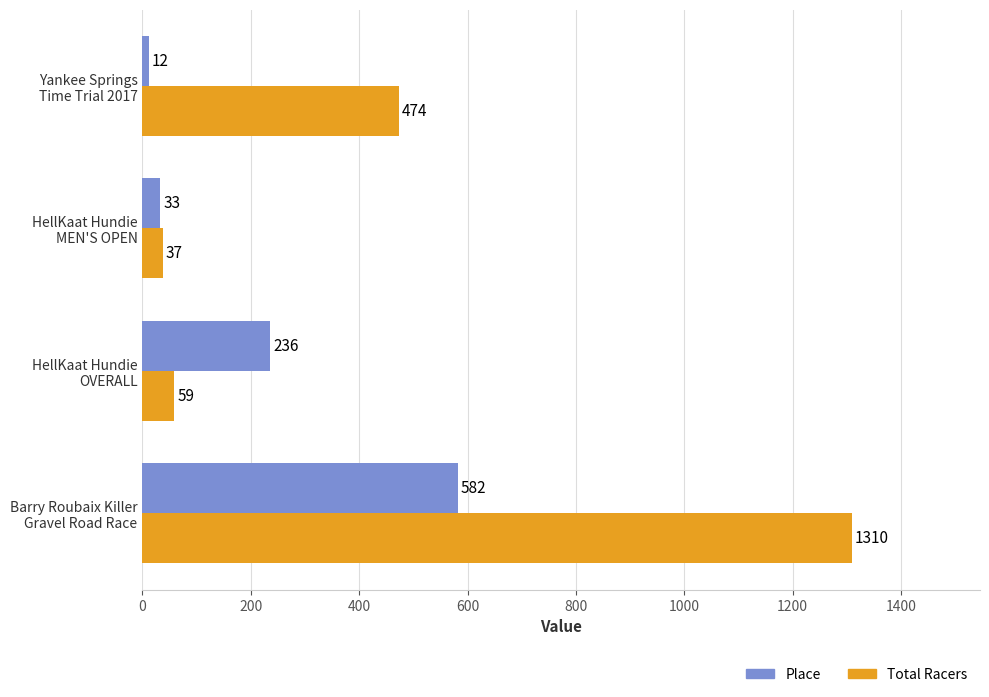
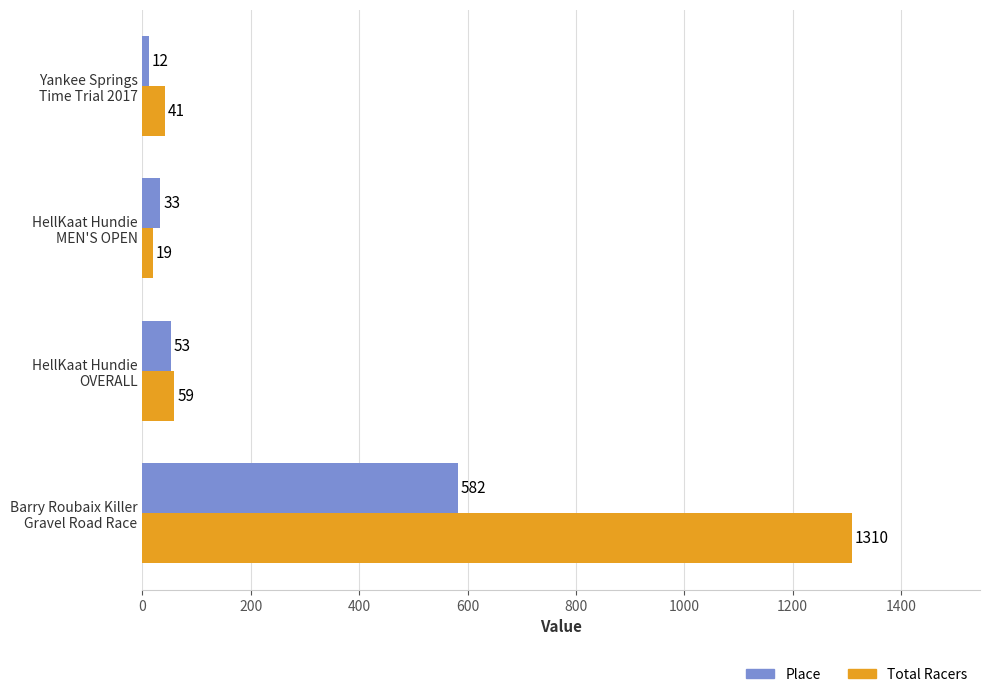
  {
    "Place": {
      "Yankee Springs Time Trial 2017": 12,
      "HellKaat Hundie MEN'S OPEN": 33,
-     "HellKaat Hundie OVERALL": 236,
+     "HellKaat Hundie OVERALL": 53,
      "Barry Roubaix Killer Gravel Road Race": 582
    },
    "Total Racers": {
-     "Yankee Springs Time Trial 2017": 474,
-     "HellKaat Hundie MEN'S OPEN": 37,
+     "Yankee Springs Time Trial 2017": 41,
+     "HellKaat Hundie MEN'S OPEN": 19,
      "HellKaat Hundie OVERALL": 59,
      "Barry Roubaix Killer Gravel Road Race": 1310
    }
  }
